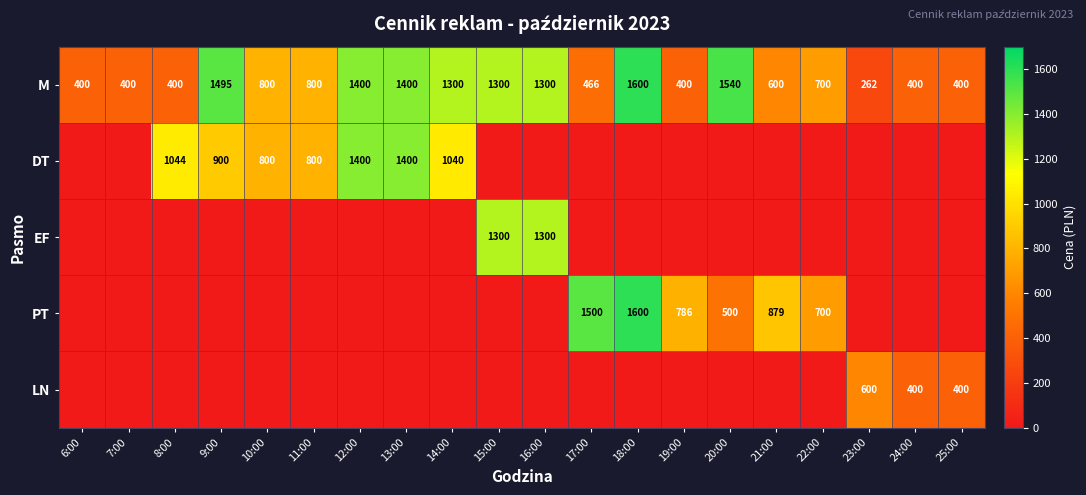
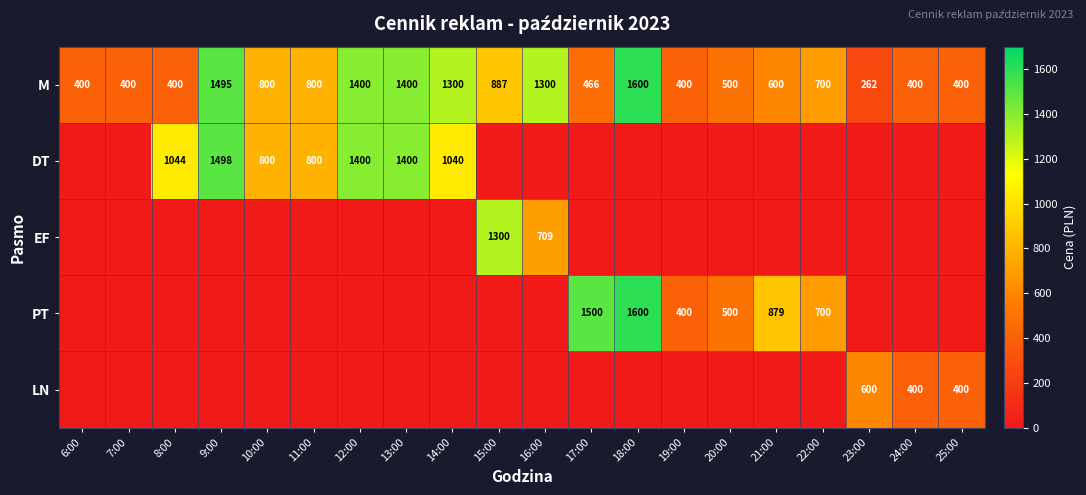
  {
    "M": {
      "6:00": 400,
      "7:00": 400,
      "8:00": 400,
      "9:00": 1495,
      "10:00": 800,
      "11:00": 800,
      "12:00": 1400,
      "13:00": 1400,
      "14:00": 1300,
-     "15:00": 1300,
+     "15:00": 887,
      "16:00": 1300,
      "17:00": 466,
      "18:00": 1600,
      "19:00": 400,
-     "20:00": 1540,
+     "20:00": 500,
      "21:00": 600,
      "22:00": 700,
      "23:00": 262,
      "24:00": 400,
      "25:00": 400
    },
    "DT": {
      "8:00": 1044,
-     "9:00": 900,
+     "9:00": 1498,
      "10:00": 800,
      "11:00": 800,
      "12:00": 1400,
      "13:00": 1400,
      "14:00": 1040
    },
    "EF": {
      "15:00": 1300,
-     "16:00": 1300
+     "16:00": 709
    },
    "PT": {
      "17:00": 1500,
      "18:00": 1600,
-     "19:00": 786,
+     "19:00": 400,
      "20:00": 500,
      "21:00": 879,
      "22:00": 700
    },
    "LN": {
      "23:00": 600,
      "24:00": 400,
      "25:00": 400
    }
  }
